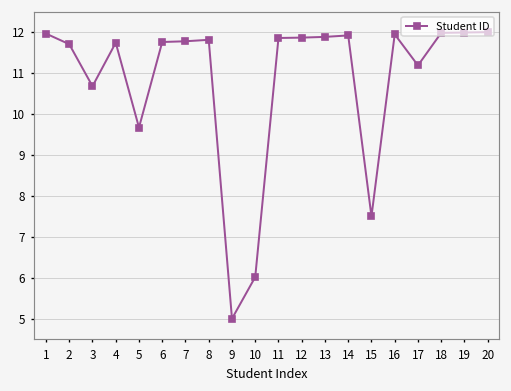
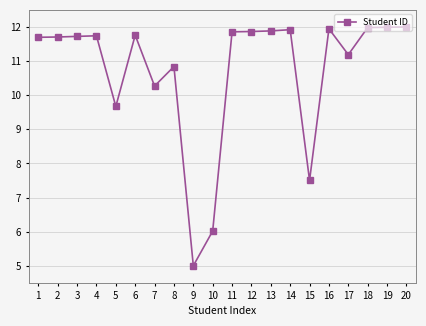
  {
-   "1": 12.0,
+   "1": 11.7,
    "2": 11.7,
-   "3": 10.7,
+   "3": 11.7,
    "4": 11.7,
    "5": 9.7,
    "6": 11.8,
-   "7": 11.8,
-   "8": 11.8,
+   "7": 10.3,
+   "8": 10.8,
    "9": 5.0,
    "10": 6.0,
    "11": 11.9,
    "12": 11.9,
    "13": 11.9,
    "14": 11.9,
    "15": 7.5,
    "16": 11.9,
    "17": 11.2
  }
